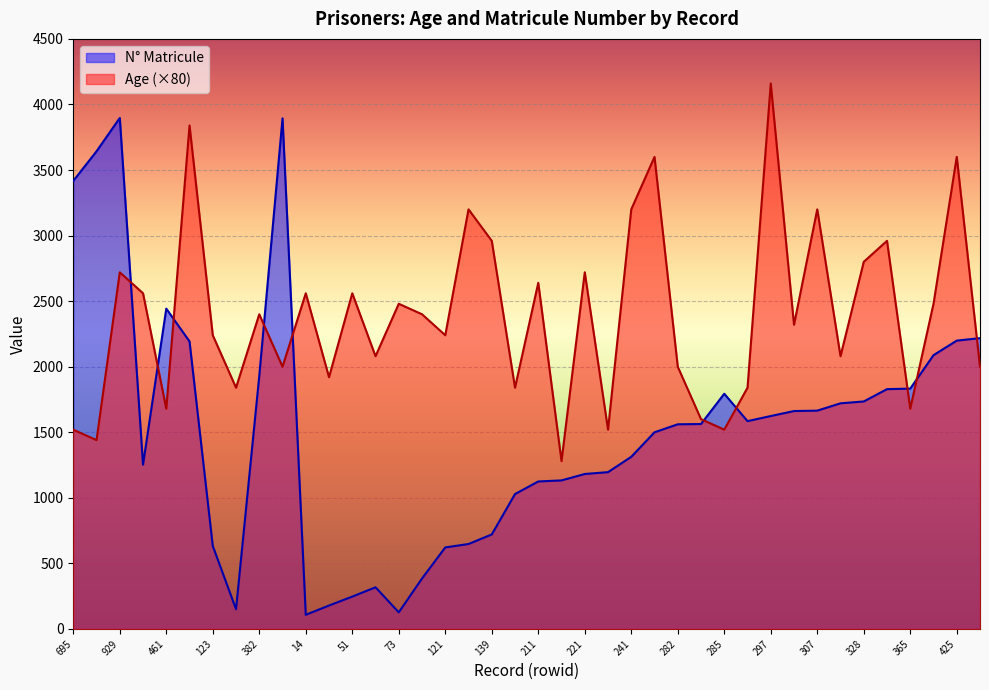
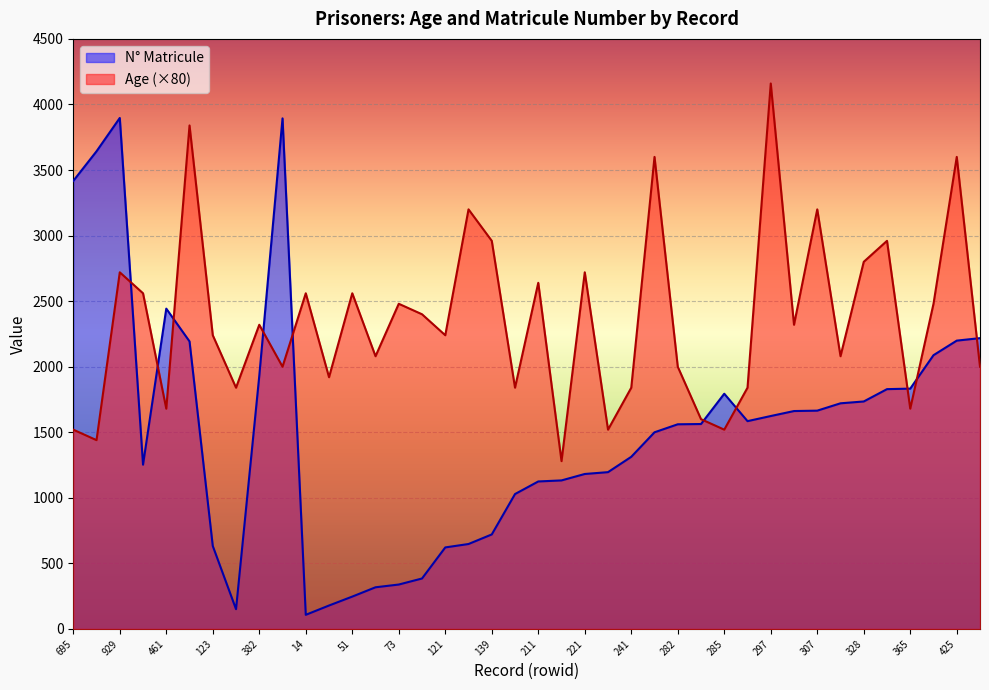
  {
    "N° Matricule": {
      "695": 3420,
      "929": 3900,
      "461": 2440,
      "123": 630,
      "382": 1930,
      "14": 110,
      "51": 250,
-     "73": 130,
+     "73": 340,
      "121": 620,
      "139": 720,
      "211": 1130,
      "221": 1180,
      "241": 1310,
      "282": 1560,
      "285": 1790,
      "297": 1620,
      "307": 1670,
      "328": 1740,
      "365": 1830,
      "425": 2200
    },
    "Age (×80)": {
      "695": 1520,
      "929": 2720,
      "461": 1680,
      "123": 2240,
-     "382": 2400,
+     "382": 2320,
      "14": 2560,
      "51": 2560,
      "73": 2480,
      "121": 2240,
      "139": 2960,
      "211": 2640,
      "221": 2720,
-     "241": 3200,
+     "241": 1840,
      "282": 2000,
      "285": 1520,
      "297": 4160,
      "307": 3200,
      "328": 2800,
      "365": 1680,
      "425": 3600
    }
  }
